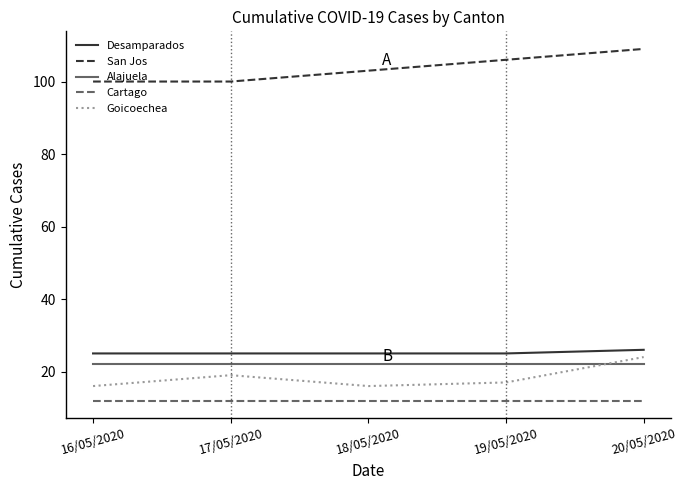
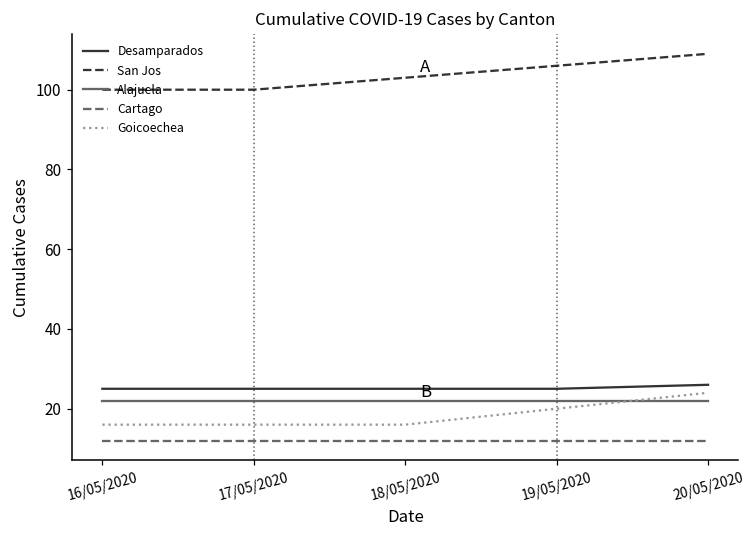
  {
    "Goicoechea": {
      "16/05/2020": 16,
-     "17/05/2020": 19,
+     "17/05/2020": 16,
      "18/05/2020": 16,
-     "19/05/2020": 17,
+     "19/05/2020": 20,
      "20/05/2020": 24
    }
  }
